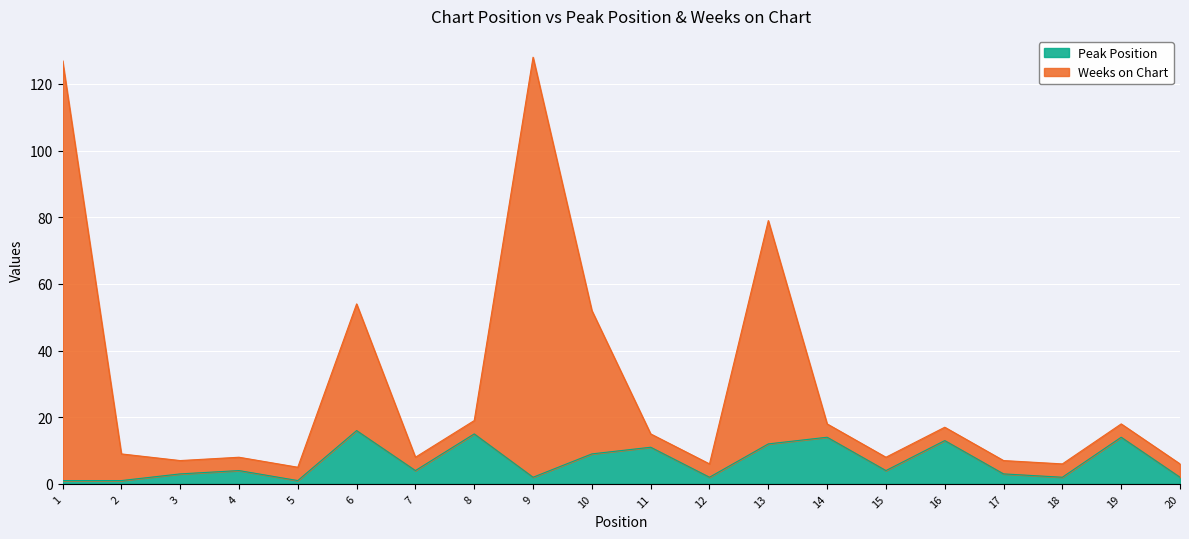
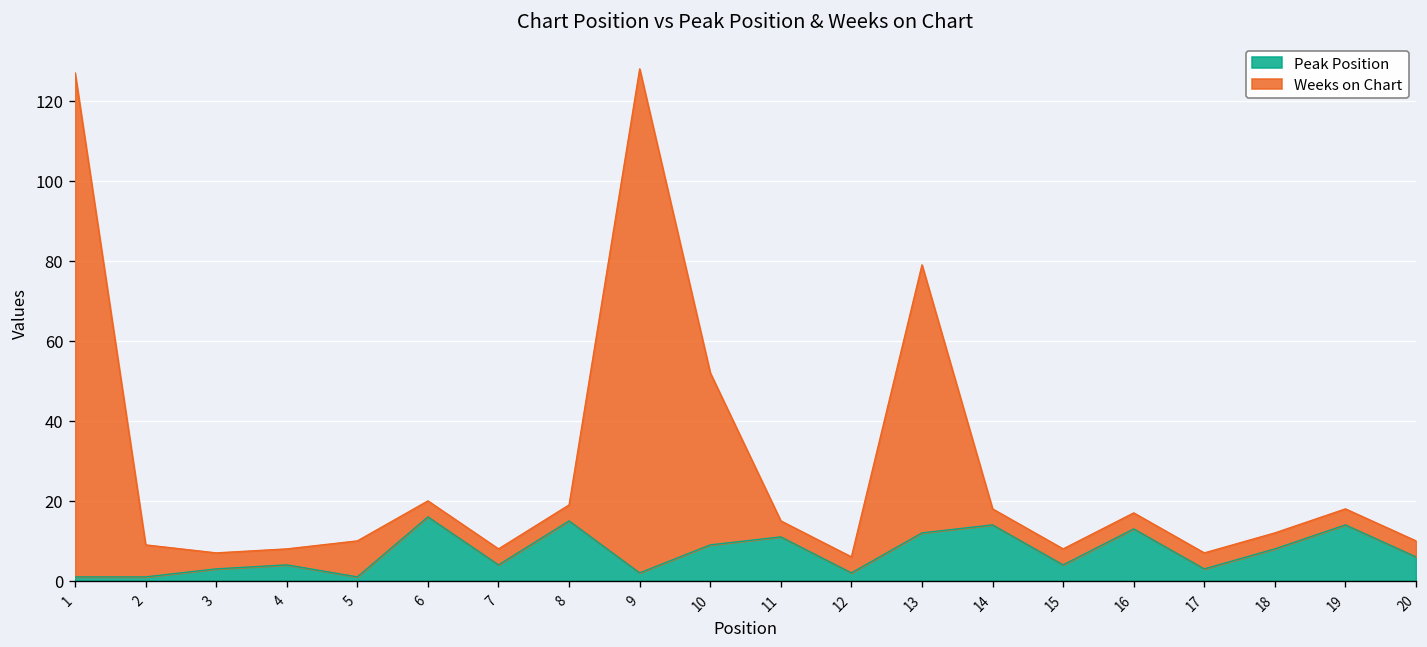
  {
    "Peak Position": {
      "1": 1,
      "2": 1,
      "3": 3,
      "4": 4,
      "5": 1,
      "6": 16,
      "7": 4,
      "8": 15,
      "9": 2,
      "10": 9,
      "11": 11,
      "12": 2,
      "13": 12,
      "14": 14,
      "15": 4,
      "16": 13,
      "17": 3,
-     "18": 2,
+     "18": 8,
      "19": 14,
-     "20": 2
+     "20": 6
    },
    "Weeks on Chart": {
      "1": 126,
      "2": 8,
      "3": 4,
      "4": 4,
-     "5": 4,
-     "6": 38,
+     "5": 9,
+     "6": 4,
      "7": 4,
      "8": 4,
      "9": 126,
      "10": 43,
      "11": 4,
      "12": 4,
      "13": 67,
      "14": 4,
      "15": 4,
      "16": 4,
      "17": 4,
      "18": 4,
      "19": 4,
      "20": 4
    }
  }
